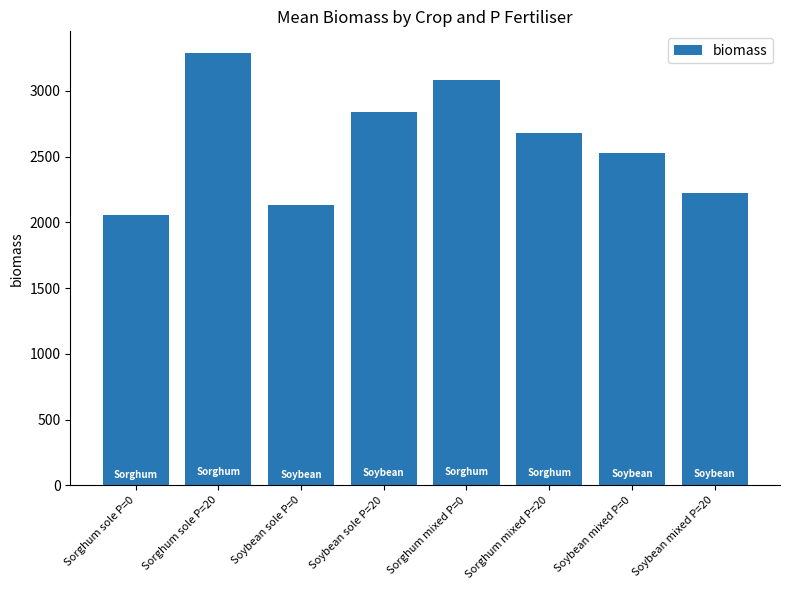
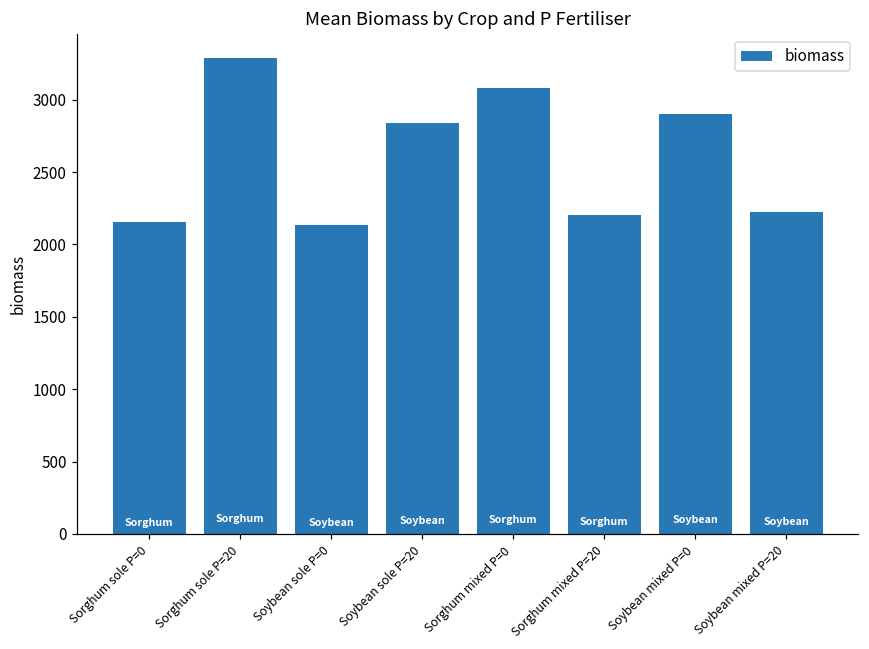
  {
-   "Sorghum sole P=0": 2050,
+   "Sorghum sole P=0": 2160,
    "Sorghum sole P=20": 3290,
    "Soybean sole P=0": 2130,
    "Soybean sole P=20": 2840,
    "Sorghum mixed P=0": 3080,
-   "Sorghum mixed P=20": 2680,
-   "Soybean mixed P=0": 2530,
+   "Sorghum mixed P=20": 2210,
+   "Soybean mixed P=0": 2900,
    "Soybean mixed P=20": 2230
  }
